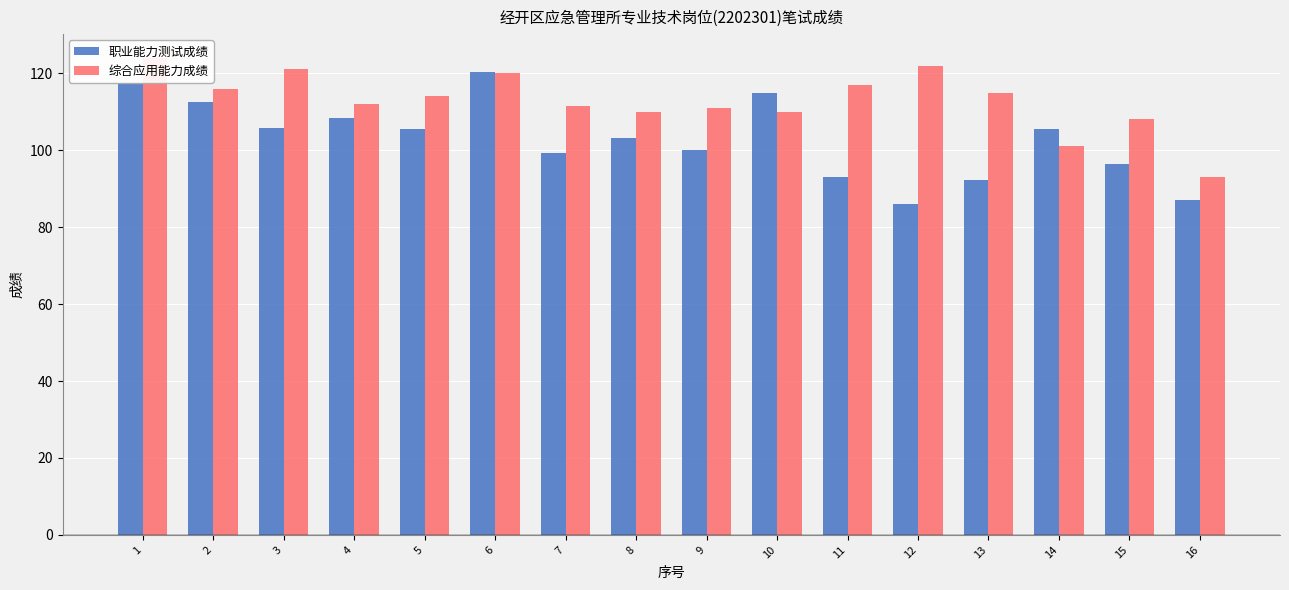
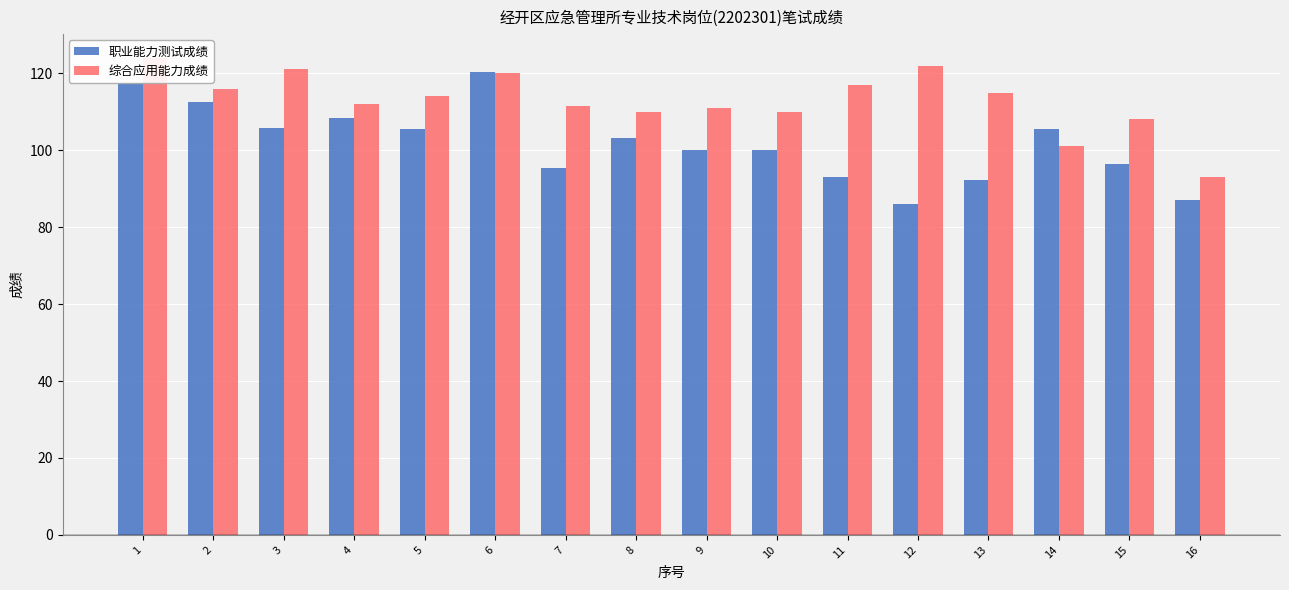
  {
    "职业能力测试成绩": {
      "1": 117,
      "2": 113,
      "3": 106,
      "4": 108,
      "5": 105,
      "6": 120,
-     "7": 99,
+     "7": 96,
      "8": 103,
      "9": 100,
-     "10": 115,
+     "10": 100,
      "11": 93,
      "12": 86,
      "13": 92,
      "14": 105,
      "15": 96,
      "16": 87
    },
    "综合应用能力成绩": {
      "2": 116,
      "3": 121,
      "4": 112,
      "5": 114,
      "6": 120,
      "7": 111,
      "8": 110,
      "9": 111,
      "10": 110,
      "11": 117,
      "12": 122,
      "13": 115,
      "14": 101,
      "15": 108,
      "16": 93
    }
  }
